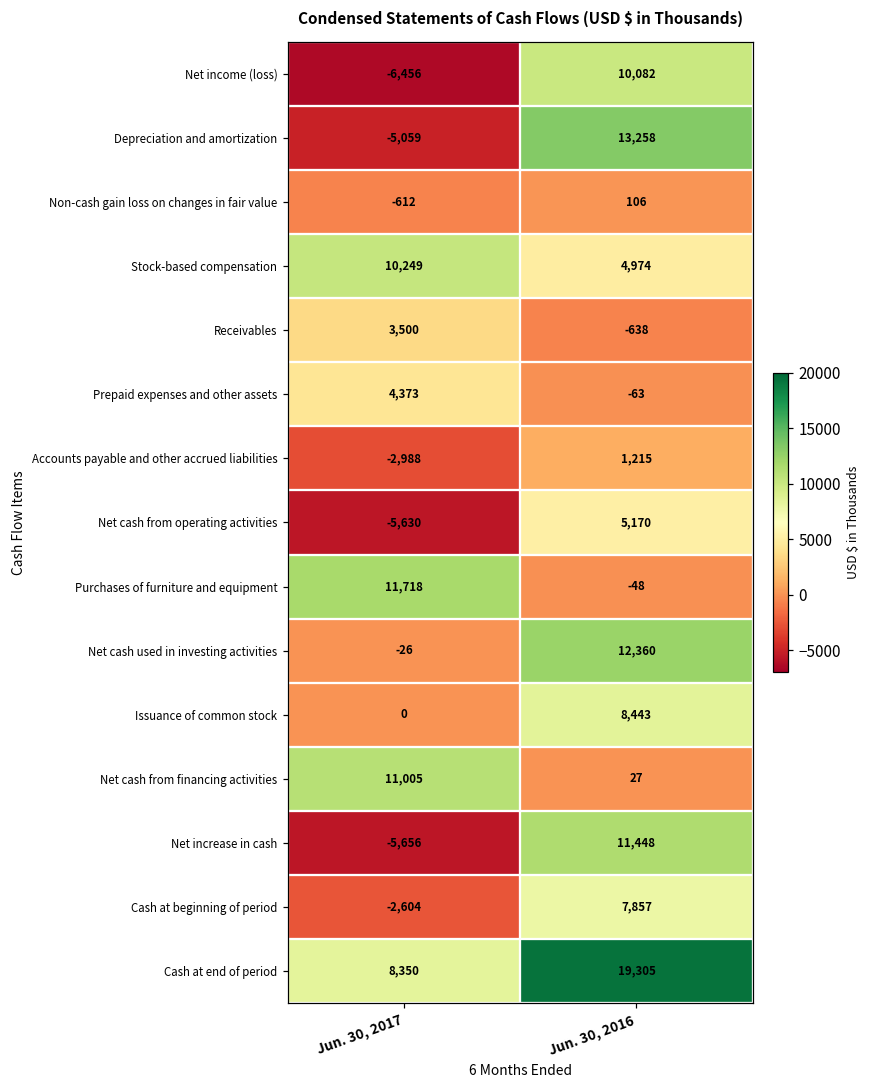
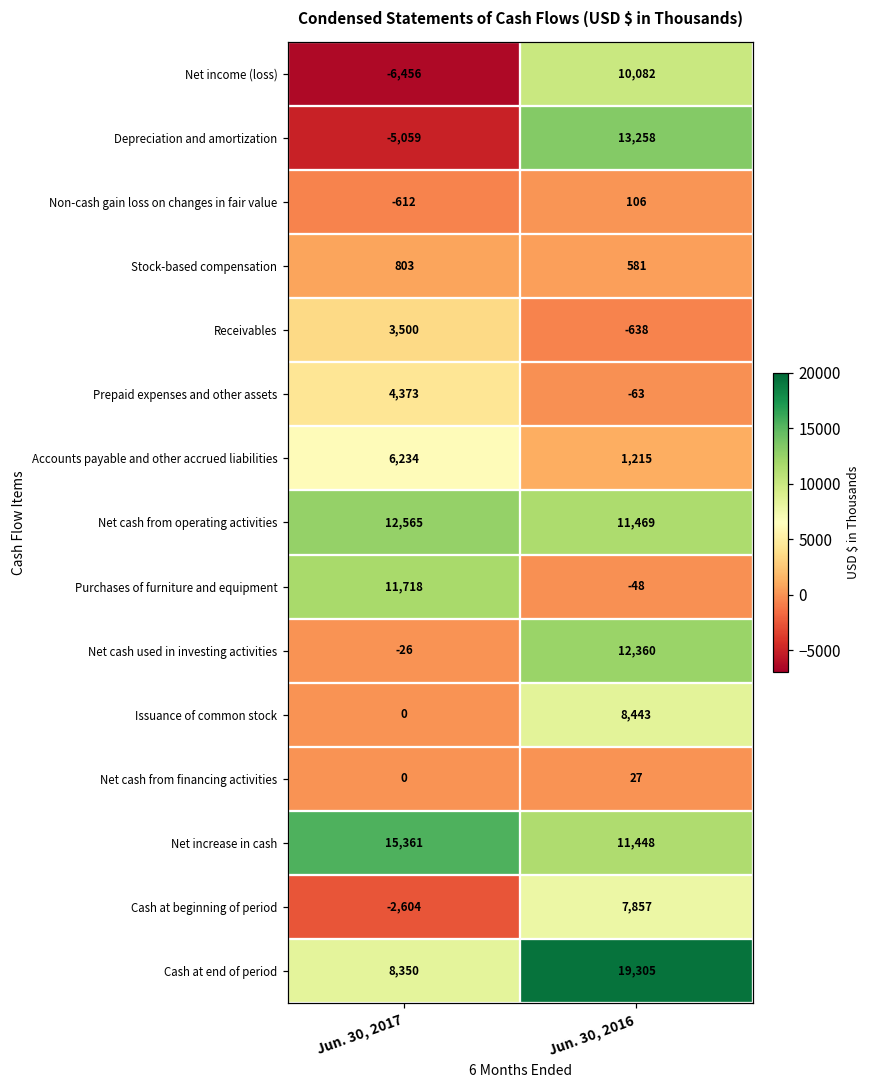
  {
    "Net income (loss)": {
      "Jun. 30, 2017": "-6,456",
      "Jun. 30, 2016": "10,082"
    },
    "Depreciation and amortization": {
      "Jun. 30, 2017": "-5,059",
      "Jun. 30, 2016": "13,258"
    },
    "Non-cash gain loss on changes in fair value": {
      "Jun. 30, 2017": "-612",
      "Jun. 30, 2016": "106"
    },
    "Stock-based compensation": {
-     "Jun. 30, 2017": "10,249",
-     "Jun. 30, 2016": "4,974"
+     "Jun. 30, 2017": "803",
+     "Jun. 30, 2016": "581"
    },
    "Receivables": {
      "Jun. 30, 2017": "3,500",
      "Jun. 30, 2016": "-638"
    },
    "Prepaid expenses and other assets": {
      "Jun. 30, 2017": "4,373",
      "Jun. 30, 2016": "-63"
    },
    "Accounts payable and other accrued liabilities": {
-     "Jun. 30, 2017": "-2,988",
+     "Jun. 30, 2017": "6,234",
      "Jun. 30, 2016": "1,215"
    },
    "Net cash from operating activities": {
-     "Jun. 30, 2017": "-5,630",
-     "Jun. 30, 2016": "5,170"
+     "Jun. 30, 2017": "12,565",
+     "Jun. 30, 2016": "11,469"
    },
    "Purchases of furniture and equipment": {
      "Jun. 30, 2017": "11,718",
      "Jun. 30, 2016": "-48"
    },
    "Net cash used in investing activities": {
      "Jun. 30, 2017": "-26",
      "Jun. 30, 2016": "12,360"
    },
    "Issuance of common stock": {
      "Jun. 30, 2017": "0",
      "Jun. 30, 2016": "8,443"
    },
    "Net cash from financing activities": {
-     "Jun. 30, 2017": "11,005",
+     "Jun. 30, 2017": "0",
      "Jun. 30, 2016": "27"
    },
    "Net increase in cash": {
-     "Jun. 30, 2017": "-5,656",
+     "Jun. 30, 2017": "15,361",
      "Jun. 30, 2016": "11,448"
    },
    "Cash at beginning of period": {
      "Jun. 30, 2017": "-2,604",
      "Jun. 30, 2016": "7,857"
    },
    "Cash at end of period": {
      "Jun. 30, 2017": "8,350",
      "Jun. 30, 2016": "19,305"
    }
  }
